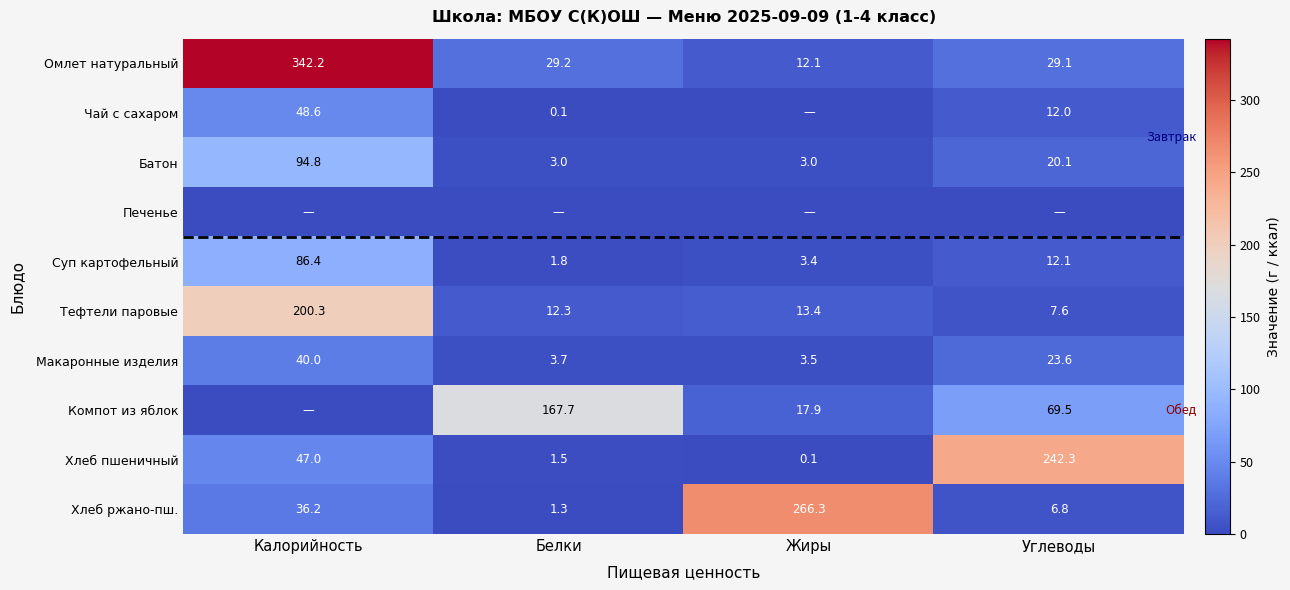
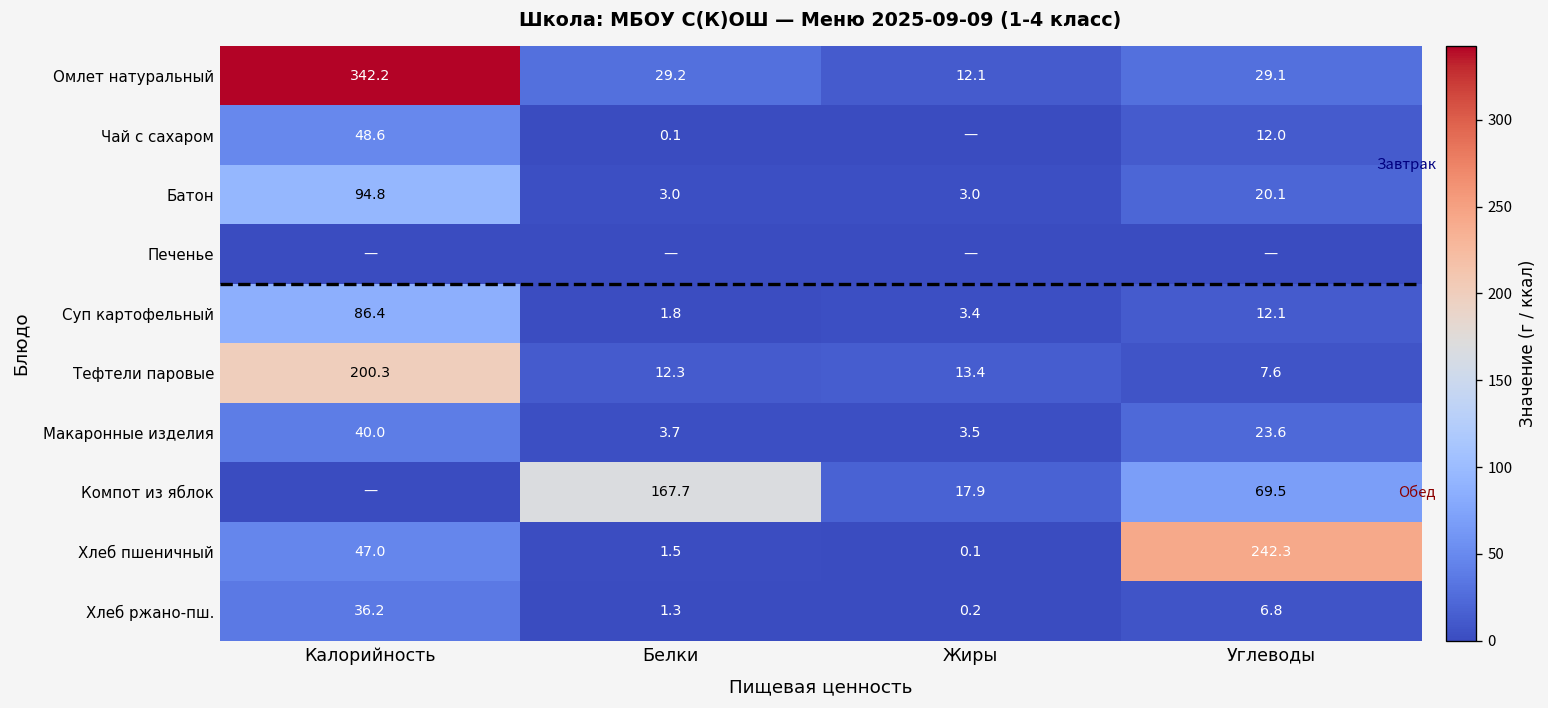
  {
    "Омлет натуральный": {
      "Калорийность": 342.2,
      "Белки": 29.2,
      "Жиры": 12.1,
      "Углеводы": 29.1
    },
    "Чай с сахаром": {
      "Калорийность": 48.6,
      "Белки": 0.1
    },
    "Батон": {
      "Калорийность": 94.8,
      "Белки": 3.0,
      "Жиры": 3.0
    },
    "Суп картофельный": {
      "Калорийность": 86.4,
      "Белки": 1.8,
      "Жиры": 3.4,
      "Углеводы": 12.1
    },
    "Тефтели паровые": {
      "Калорийность": 200.3,
      "Белки": 12.3,
      "Жиры": 13.4,
      "Углеводы": 7.6
    },
    "Макаронные изделия": {
      "Калорийность": 40.0,
      "Белки": 3.7,
      "Жиры": 3.5,
      "Углеводы": 23.6
    },
    "Компот из яблок": {
      "Белки": 167.7,
      "Жиры": 17.9
    },
    "Хлеб пшеничный": {
      "Калорийность": 47.0,
      "Белки": 1.5,
      "Жиры": 0.1,
      "Углеводы": 242.3
    },
    "Хлеб ржано-пш.": {
      "Калорийность": 36.2,
      "Белки": 1.3,
-     "Жиры": 266.3,
+     "Жиры": 0.2,
      "Углеводы": 6.8
    }
  }
